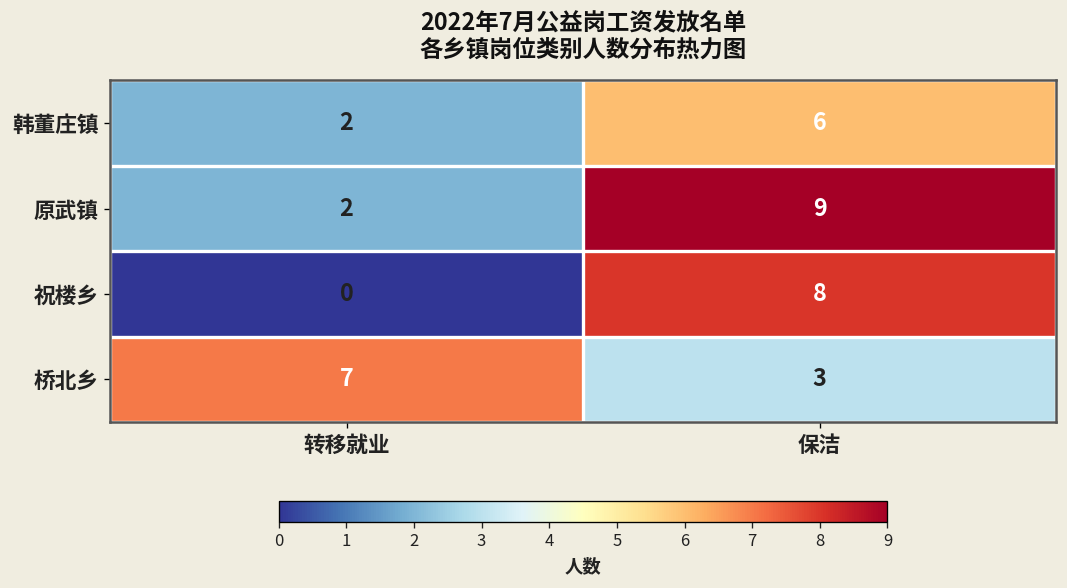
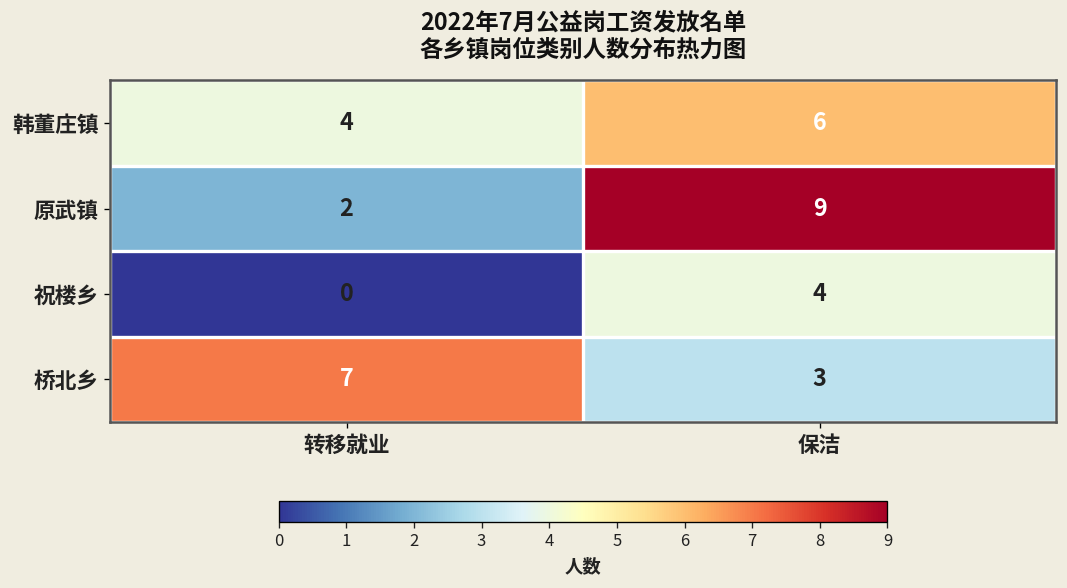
  {
    "韩董庄镇": {
-     "转移就业": 2,
+     "转移就业": 4,
      "保洁": 6
    },
    "原武镇": {
      "转移就业": 2,
      "保洁": 9
    },
    "祝楼乡": {
      "转移就业": 0,
-     "保洁": 8
+     "保洁": 4
    },
    "桥北乡": {
      "转移就业": 7,
      "保洁": 3
    }
  }
